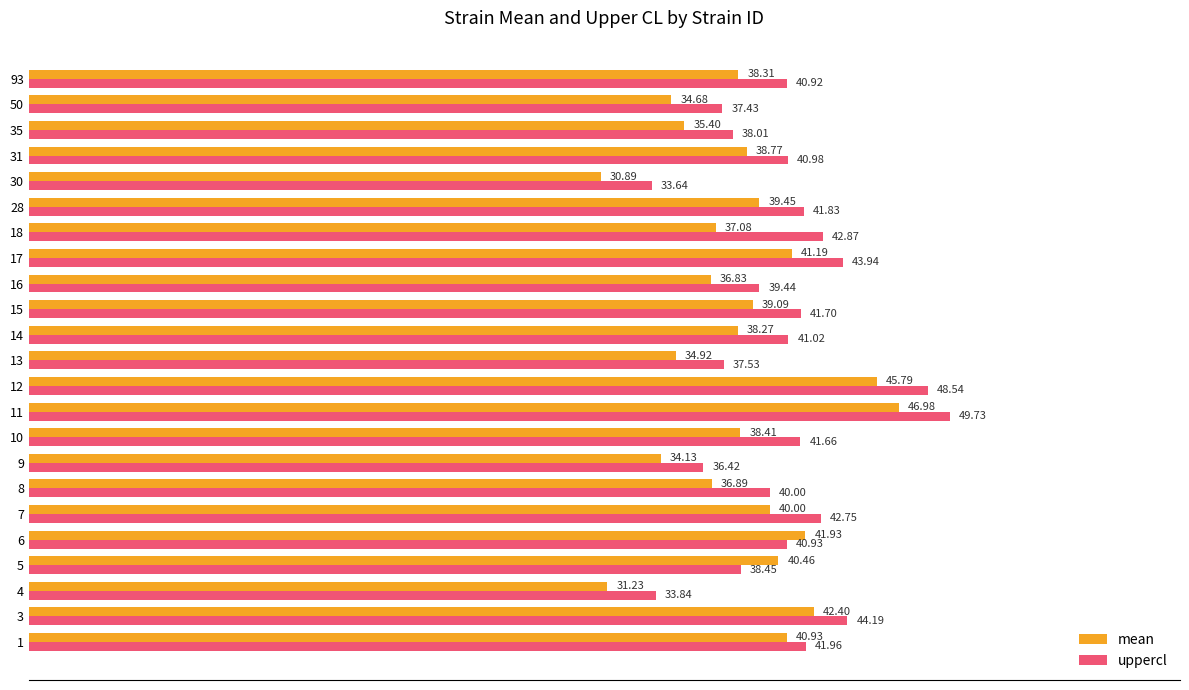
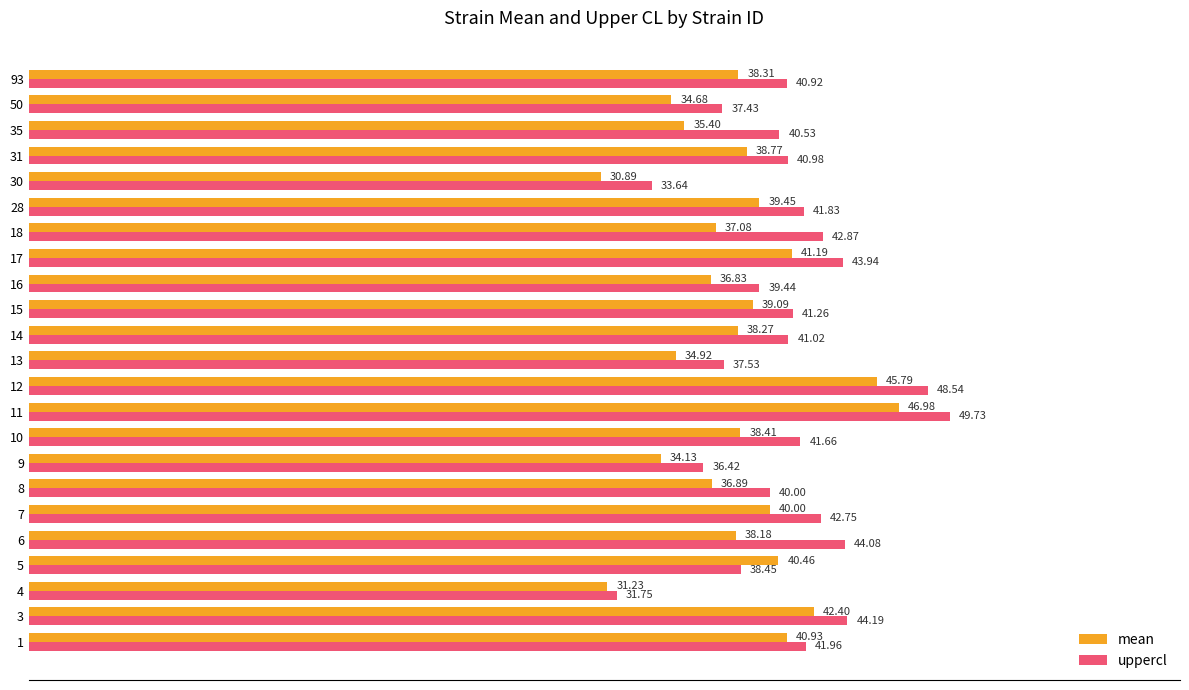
  {
    "mean": {
      "93": 38.31,
      "50": 34.68,
      "35": 35.40,
      "31": 38.77,
      "30": 30.89,
      "28": 39.45,
      "18": 37.08,
      "17": 41.19,
      "16": 36.83,
      "15": 39.09,
      "14": 38.27,
      "13": 34.92,
      "12": 45.79,
      "11": 46.98,
      "10": 38.41,
      "9": 34.13,
      "8": 36.89,
      "7": 40.00,
-     "6": 41.93,
+     "6": 38.18,
      "5": 40.46,
      "4": 31.23,
      "3": 42.40,
      "1": 40.93
    },
    "uppercl": {
      "93": 40.92,
      "50": 37.43,
-     "35": 38.01,
+     "35": 40.53,
      "31": 40.98,
      "30": 33.64,
      "28": 41.83,
      "18": 42.87,
      "17": 43.94,
      "16": 39.44,
-     "15": 41.70,
+     "15": 41.26,
      "14": 41.02,
      "13": 37.53,
      "12": 48.54,
      "11": 49.73,
      "10": 41.66,
      "9": 36.42,
      "8": 40.00,
      "7": 42.75,
-     "6": 40.93,
+     "6": 44.08,
      "5": 38.45,
-     "4": 33.84,
+     "4": 31.75,
      "3": 44.19,
      "1": 41.96
    }
  }
